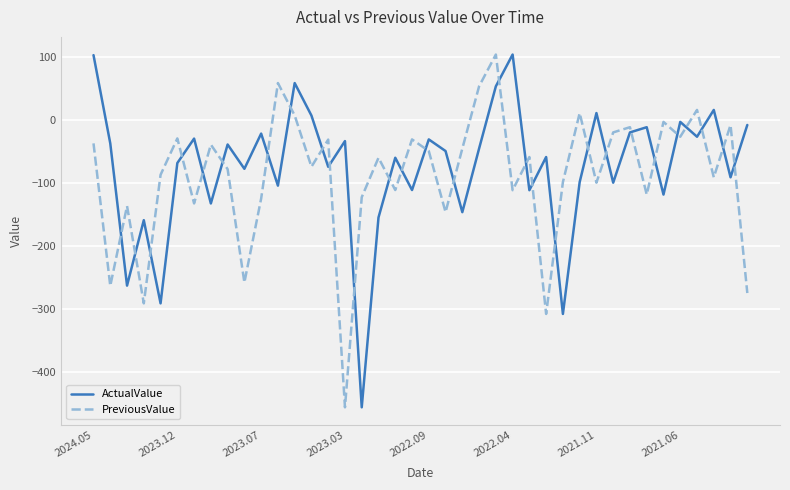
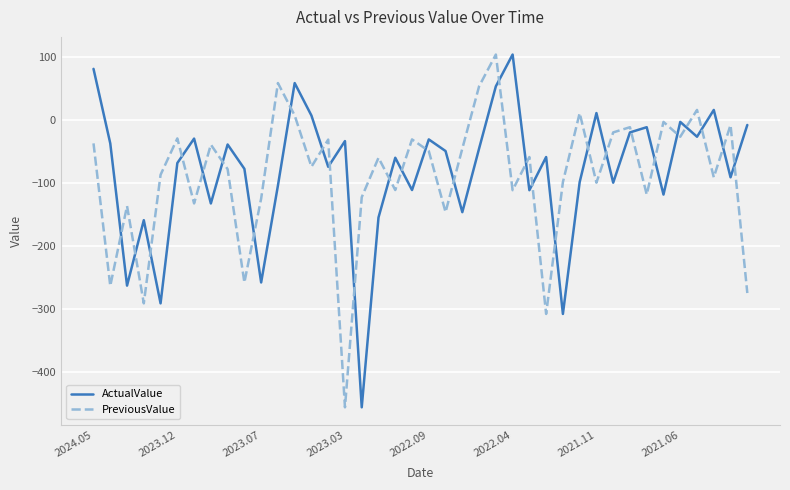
  {
    "ActualValue": {
-     "2024.05": 100,
+     "2024.05": 80,
      "2023.12": -70,
-     "2023.07": -20,
+     "2023.07": -260,
      "2023.03": -30,
      "2022.09": -30,
      "2022.04": 100,
      "2021.11": 10,
      "2021.06": 0
    },
    "PreviousValue": {
      "2024.05": -40,
      "2023.12": -30,
      "2023.07": -120,
      "2023.03": -460,
      "2022.09": -50,
      "2022.04": -110,
      "2021.11": -100,
      "2021.06": -30
    }
  }
